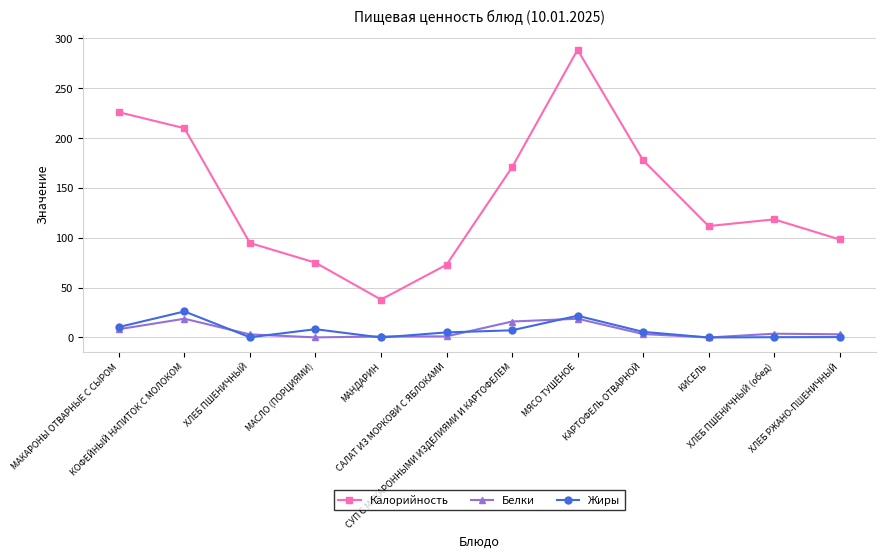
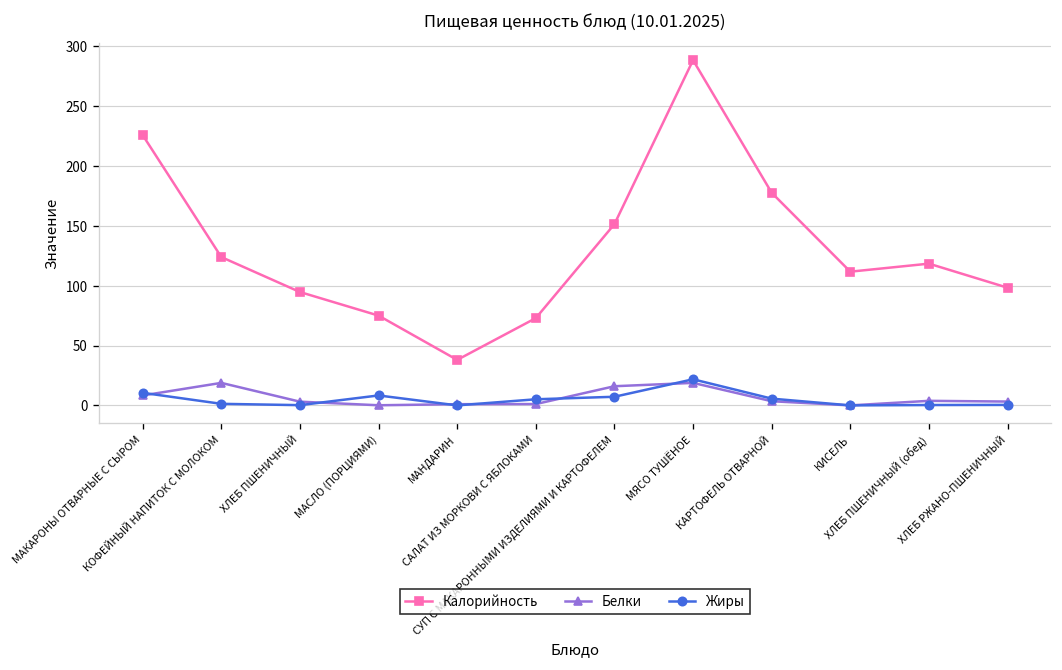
  {
    "Калорийность": {
      "МАКАРОНЫ ОТВАРНЫЕ С СЫРОМ": 230,
-     "КОФЕЙНЫЙ НАПИТОК С МОЛОКОМ": 210,
+     "КОФЕЙНЫЙ НАПИТОК С МОЛОКОМ": 120,
      "ХЛЕБ ПШЕНИЧНЫЙ": 90,
      "МАСЛО (ПОРЦИЯМИ)": 80,
      "МАНДАРИН": 40,
      "САЛАТ ИЗ МОРКОВИ С ЯБЛОКАМИ": 70,
-     "СУП С МАКАРОННЫМИ ИЗДЕЛИЯМИ И КАРТОФЕЛЕМ": 170,
+     "СУП С МАКАРОННЫМИ ИЗДЕЛИЯМИ И КАРТОФЕЛЕМ": 150,
      "МЯСО ТУШЁНОЕ": 290,
      "КАРТОФЕЛЬ ОТВАРНОЙ": 180,
      "КИСЕЛЬ": 110,
      "ХЛЕБ ПШЕНИЧНЫЙ (обед)": 120,
      "ХЛЕБ РЖАНО-ПШЕНИЧНЫЙ": 100
    },
    "Белки": {
      "КОФЕЙНЫЙ НАПИТОК С МОЛОКОМ": 20,
      "ХЛЕБ ПШЕНИЧНЫЙ": 0,
      "МАСЛО (ПОРЦИЯМИ)": 0,
      "САЛАТ ИЗ МОРКОВИ С ЯБЛОКАМИ": 0,
      "СУП С МАКАРОННЫМИ ИЗДЕЛИЯМИ И КАРТОФЕЛЕМ": 20,
      "МЯСО ТУШЁНОЕ": 20,
      "ХЛЕБ ПШЕНИЧНЫЙ (обед)": 0,
      "ХЛЕБ РЖАНО-ПШЕНИЧНЫЙ": 0
    },
    "Жиры": {
-     "КОФЕЙНЫЙ НАПИТОК С МОЛОКОМ": 30,
+     "КОФЕЙНЫЙ НАПИТОК С МОЛОКОМ": 0,
      "ХЛЕБ ПШЕНИЧНЫЙ": 0,
      "МАСЛО (ПОРЦИЯМИ)": 10,
      "САЛАТ ИЗ МОРКОВИ С ЯБЛОКАМИ": 10,
      "СУП С МАКАРОННЫМИ ИЗДЕЛИЯМИ И КАРТОФЕЛЕМ": 10,
      "МЯСО ТУШЁНОЕ": 20,
      "ХЛЕБ ПШЕНИЧНЫЙ (обед)": 0,
      "ХЛЕБ РЖАНО-ПШЕНИЧНЫЙ": 0
    }
  }
